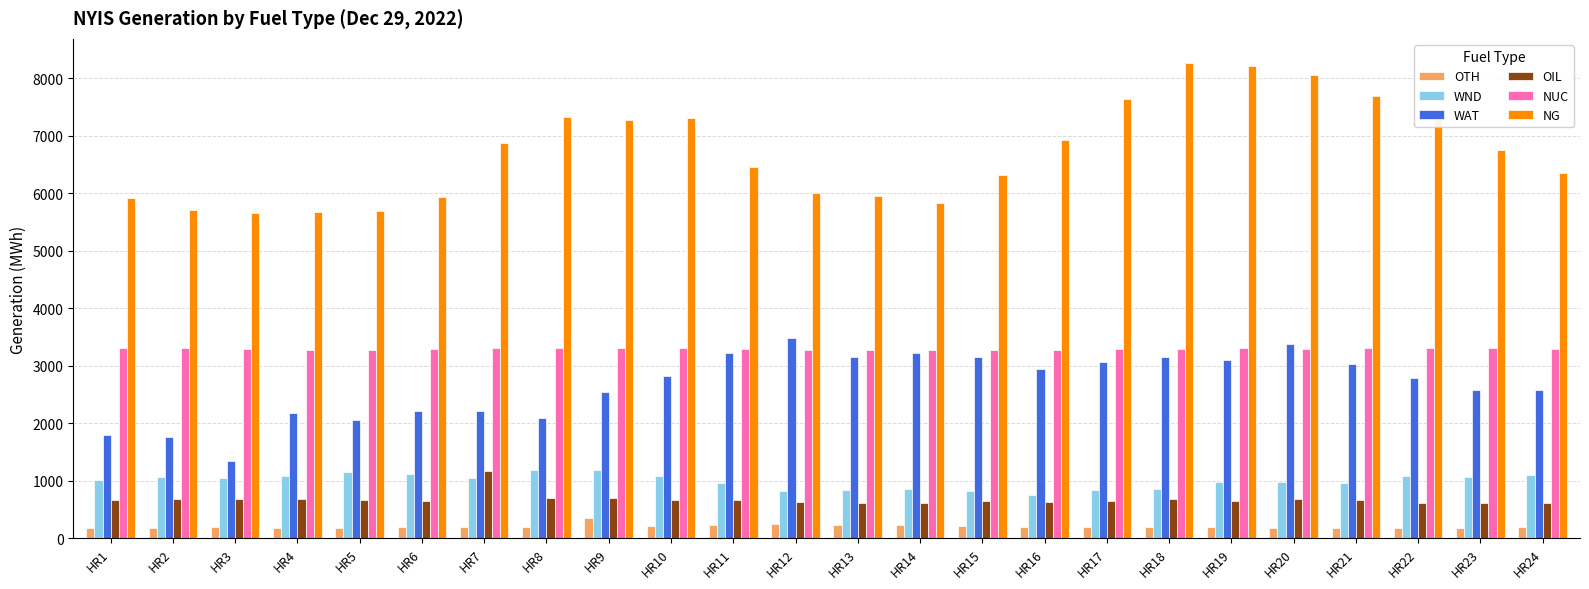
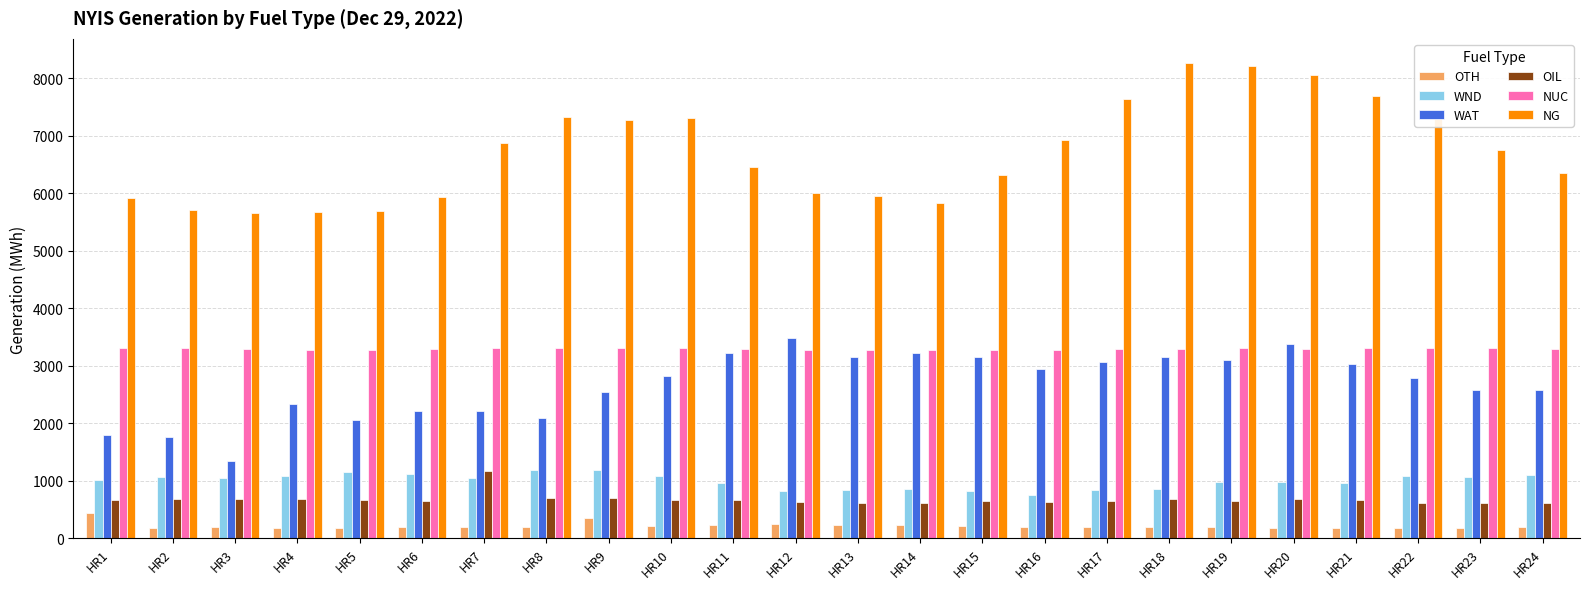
  {
    "OTH": {
-     "HR1": 200,
+     "HR1": 400,
      "HR2": 200,
      "HR3": 200,
      "HR4": 200,
      "HR5": 200,
      "HR6": 200,
      "HR7": 200,
      "HR8": 200,
      "HR9": 300,
      "HR10": 200,
      "HR11": 200,
      "HR12": 200,
      "HR13": 200,
      "HR14": 200,
      "HR15": 200,
      "HR16": 200,
      "HR17": 200,
      "HR18": 200,
      "HR19": 200,
      "HR20": 200,
      "HR21": 200,
      "HR22": 200,
      "HR23": 200,
      "HR24": 200
    },
    "WND": {
      "HR1": 1000,
      "HR2": 1100,
      "HR3": 1000,
      "HR4": 1100,
      "HR5": 1200,
      "HR6": 1100,
      "HR7": 1100,
      "HR8": 1200,
      "HR9": 1200,
      "HR10": 1100,
      "HR11": 1000,
      "HR12": 800,
      "HR13": 800,
      "HR14": 900,
      "HR15": 800,
      "HR16": 800,
      "HR17": 800,
      "HR18": 900,
      "HR19": 1000,
      "HR20": 1000,
      "HR21": 1000,
      "HR22": 1100,
      "HR23": 1100,
      "HR24": 1100
    },
    "WAT": {
      "HR1": 1800,
      "HR2": 1800,
      "HR3": 1300,
-     "HR4": 2200,
+     "HR4": 2300,
      "HR5": 2100,
      "HR6": 2200,
      "HR7": 2200,
      "HR8": 2100,
      "HR9": 2500,
      "HR10": 2800,
      "HR11": 3200,
      "HR12": 3500,
      "HR13": 3200,
      "HR14": 3200,
      "HR15": 3200,
      "HR16": 2900,
      "HR17": 3100,
      "HR18": 3200,
      "HR19": 3100,
      "HR20": 3400,
      "HR21": 3000,
      "HR22": 2800,
      "HR23": 2600,
      "HR24": 2600
    },
    "OIL": {
      "HR1": 700,
      "HR2": 700,
      "HR3": 700,
      "HR4": 700,
      "HR5": 700,
      "HR6": 600,
      "HR7": 1200,
      "HR8": 700,
      "HR9": 700,
      "HR10": 700,
      "HR11": 700,
      "HR12": 600,
      "HR13": 600,
      "HR14": 600,
      "HR15": 600,
      "HR16": 600,
      "HR17": 600,
      "HR18": 700,
      "HR19": 600,
      "HR20": 700,
      "HR21": 700,
      "HR22": 600,
      "HR23": 600,
      "HR24": 600
    },
    "NUC": {
      "HR1": 3300,
      "HR2": 3300,
      "HR3": 3300,
      "HR4": 3300,
      "HR5": 3300,
      "HR6": 3300,
      "HR7": 3300,
      "HR8": 3300,
      "HR9": 3300,
      "HR10": 3300,
      "HR11": 3300,
      "HR12": 3300,
      "HR13": 3300,
      "HR14": 3300,
      "HR15": 3300,
      "HR16": 3300,
      "HR17": 3300,
      "HR18": 3300,
      "HR19": 3300,
      "HR20": 3300,
      "HR21": 3300,
      "HR22": 3300,
      "HR23": 3300,
      "HR24": 3300
    },
    "NG": {
      "HR1": 5900,
      "HR2": 5700,
      "HR3": 5700,
      "HR4": 5700,
      "HR5": 5700,
      "HR6": 5900,
      "HR7": 6900,
      "HR8": 7300,
      "HR9": 7300,
      "HR10": 7300,
      "HR11": 6500,
      "HR12": 6000,
      "HR13": 6000,
      "HR14": 5800,
      "HR15": 6300,
      "HR16": 6900,
      "HR17": 7600,
      "HR18": 8300,
      "HR19": 8200,
      "HR20": 8100,
      "HR21": 7700,
      "HR23": 6800,
      "HR24": 6400
    }
  }
